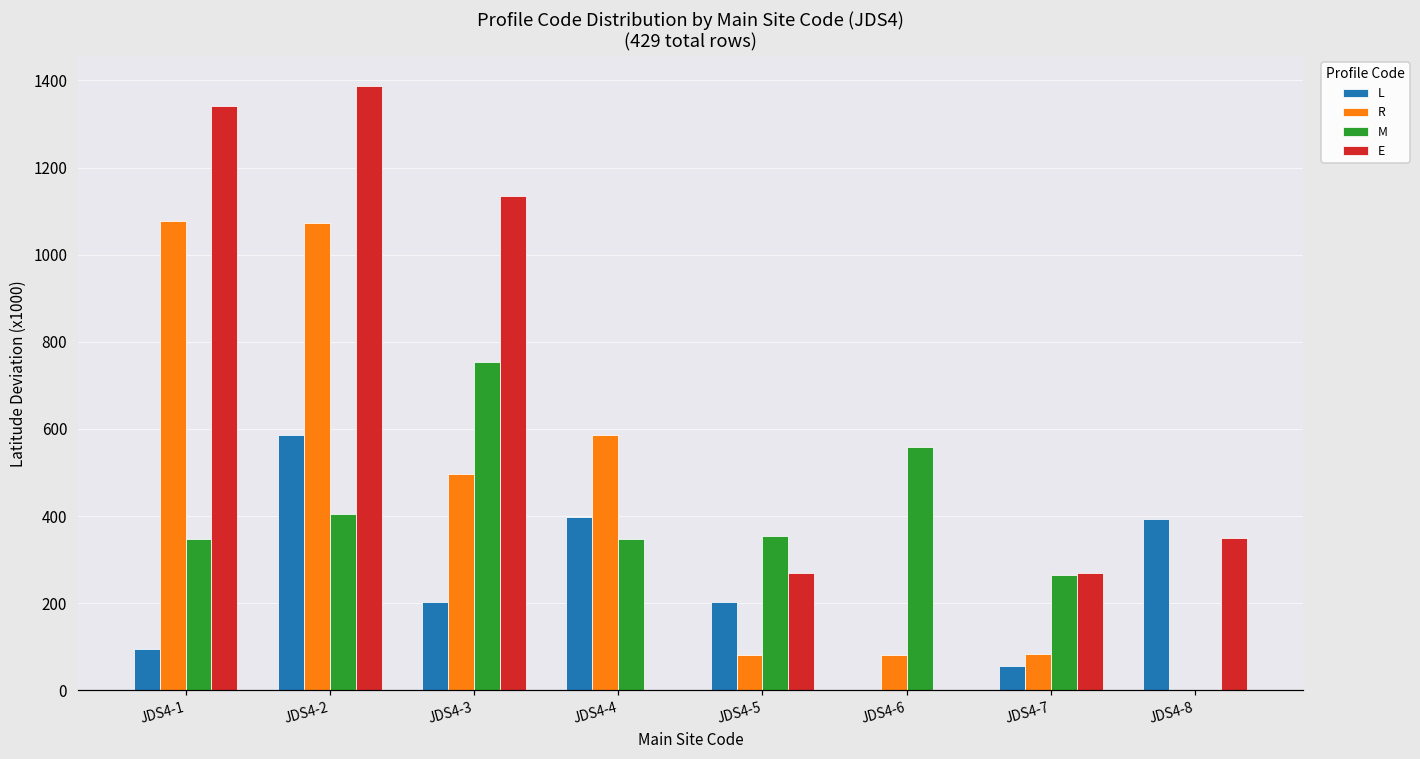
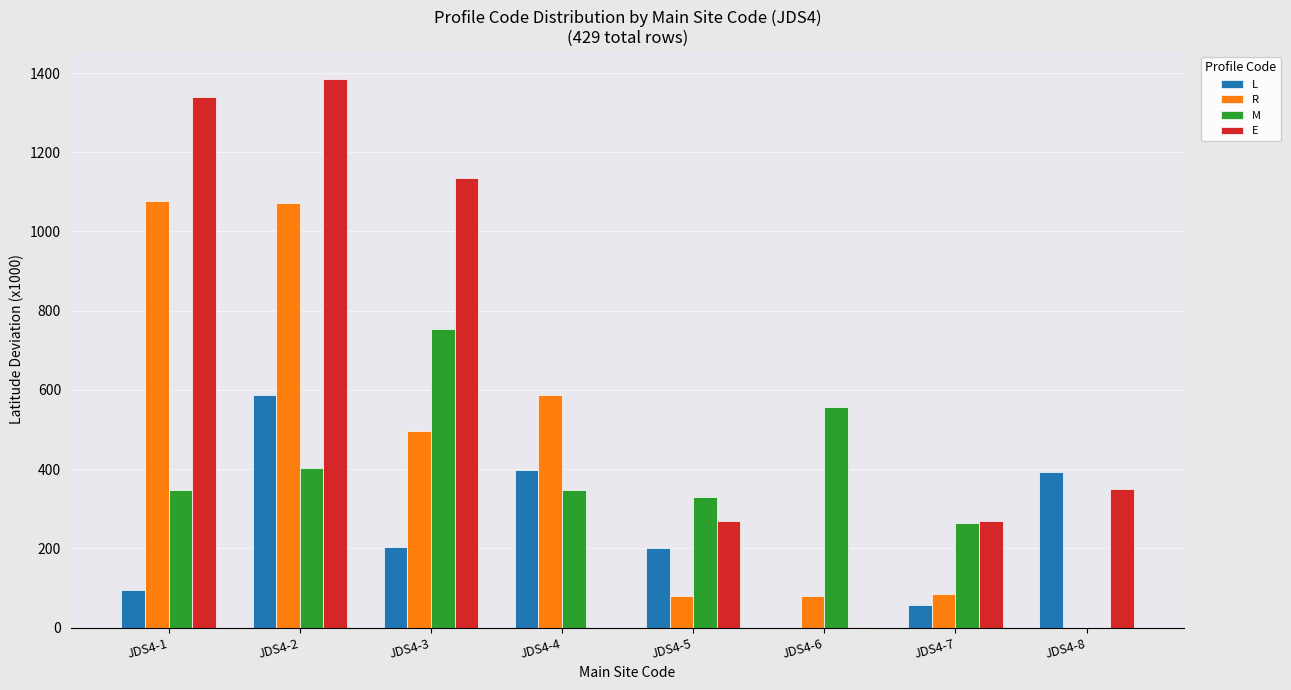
  {
    "L": {
      "JDS4-1": 90,
      "JDS4-2": 590,
      "JDS4-3": 200,
      "JDS4-4": 400,
      "JDS4-5": 200,
      "JDS4-6": 0,
      "JDS4-7": 60,
      "JDS4-8": 390
    },
    "R": {
      "JDS4-1": 1080,
      "JDS4-2": 1070,
      "JDS4-3": 500,
      "JDS4-4": 590,
      "JDS4-5": 80,
      "JDS4-6": 80,
      "JDS4-7": 80,
      "JDS4-8": 0
    },
    "M": {
      "JDS4-1": 350,
      "JDS4-2": 400,
      "JDS4-3": 750,
      "JDS4-4": 350,
-     "JDS4-5": 350,
+     "JDS4-5": 330,
      "JDS4-6": 560,
      "JDS4-7": 270,
      "JDS4-8": 0
    },
    "E": {
      "JDS4-1": 1340,
      "JDS4-2": 1390,
      "JDS4-3": 1130,
      "JDS4-4": 0,
      "JDS4-5": 270,
      "JDS4-7": 270,
      "JDS4-8": 350
    }
  }
